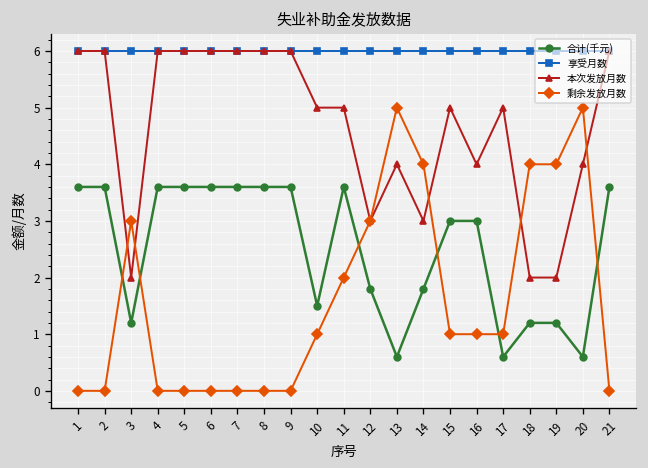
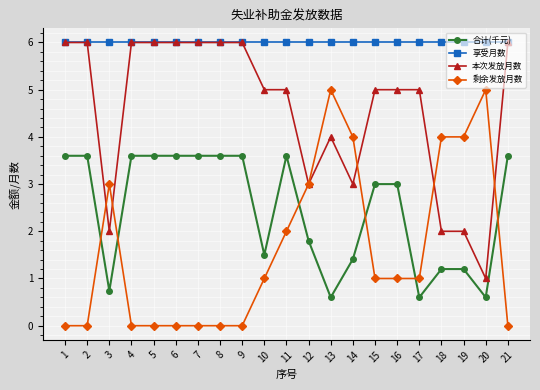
  {
    "合计(千元)": {
      "1": 3.6,
      "2": 3.6,
-     "3": 1.2,
+     "3": 0.7,
      "4": 3.6,
      "5": 3.6,
      "6": 3.6,
      "7": 3.6,
      "8": 3.6,
      "9": 3.6,
      "10": 1.5,
      "11": 3.6,
      "12": 1.8,
      "13": 0.6,
-     "14": 1.8,
+     "14": 1.4,
      "15": 3.0,
      "16": 3.0,
      "17": 0.6,
      "18": 1.2,
      "19": 1.2,
      "20": 0.6,
      "21": 3.6
    },
    "享受月数": {
      "3": 6.0,
      "10": 6.0,
      "11": 6.0,
      "12": 6.0,
      "13": 6.0,
      "14": 6.0,
      "15": 6.0,
      "16": 6.0,
      "17": 6.0,
      "18": 6.0
    },
    "本次发放月数": {
      "3": 2,
      "10": 5,
      "11": 5,
      "13": 4,
      "14": 3,
      "15": 5,
-     "16": 4,
+     "16": 5,
      "17": 5,
      "18": 2,
      "19": 2,
-     "20": 4
+     "20": 1
    },
    "剩余发放月数": {
      "1": 0.0,
      "2": 0.0,
      "3": 3.0,
      "4": 0.0,
      "5": 0.0,
      "6": 0.0,
      "7": 0.0,
      "8": 0.0,
      "9": 0.0,
      "10": 1.0,
      "11": 2.0,
      "13": 5.0,
      "14": 4.0,
      "15": 1.0,
      "16": 1.0,
      "17": 1.0,
      "18": 4.0,
      "19": 4.0,
      "20": 5.0,
      "21": 0.0
    }
  }
